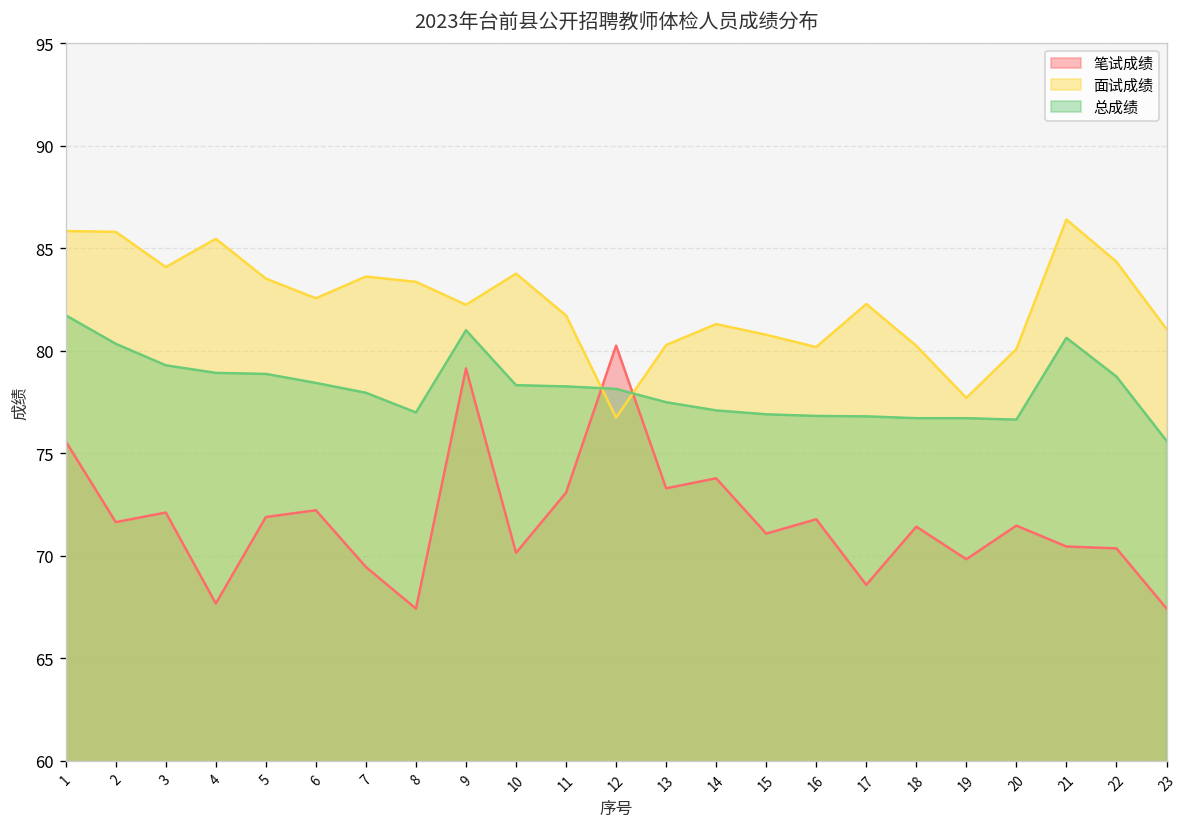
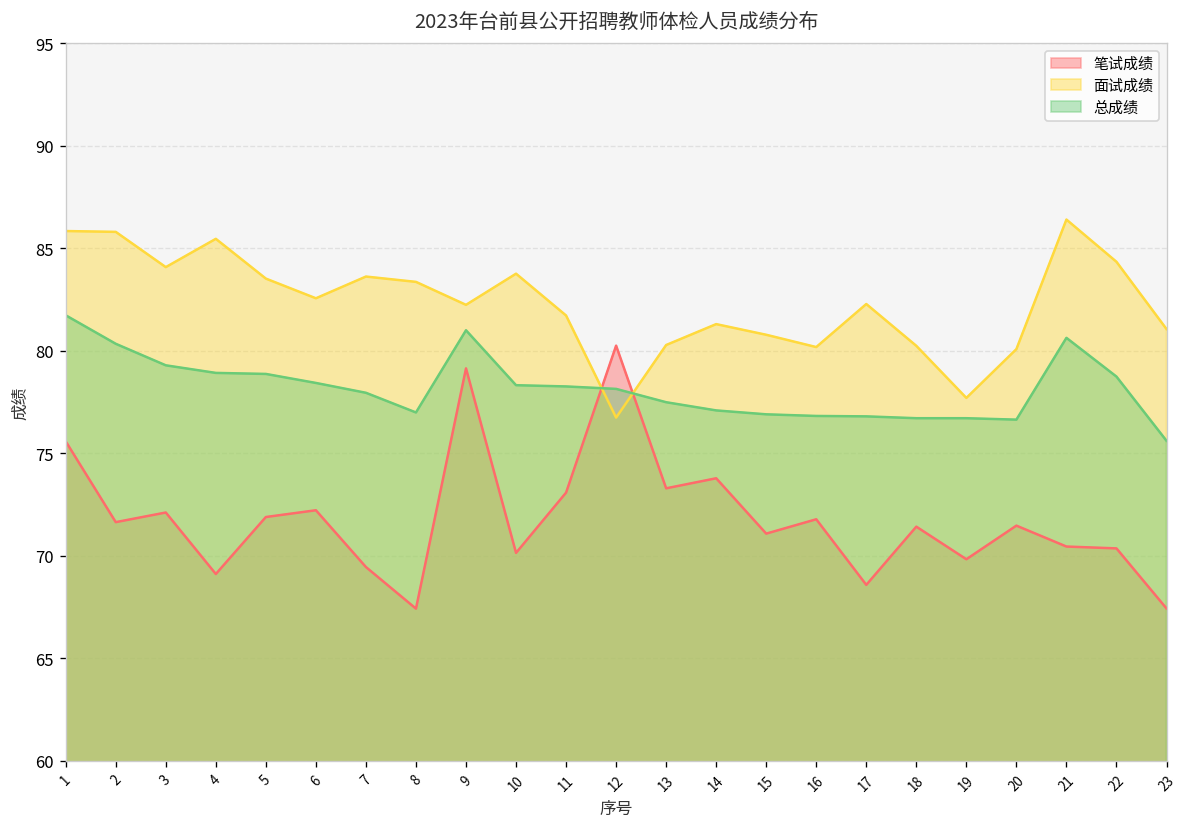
  {
    "笔试成绩": {
      "1": 75.6,
      "2": 71.6,
      "3": 72.1,
-     "4": 67.7,
+     "4": 69.1,
      "5": 71.9,
      "6": 72.2,
      "7": 69.5,
      "8": 67.4,
      "9": 79.1,
      "10": 70.1,
      "11": 73.1,
      "12": 80.3,
      "13": 73.3,
      "14": 73.8,
      "15": 71.1,
      "16": 71.8,
      "17": 68.6,
      "18": 71.4,
      "19": 69.8,
      "20": 71.5,
      "21": 70.5,
      "22": 70.4,
      "23": 67.4
    },
    "面试成绩": {
      "1": 85.8,
      "2": 85.8,
      "3": 84.1,
      "4": 85.5,
      "5": 83.5,
      "6": 82.6,
      "7": 83.6,
      "8": 83.4,
      "9": 82.2,
      "10": 83.8,
      "11": 81.7,
      "12": 76.7,
      "13": 80.3,
      "14": 81.3,
      "15": 80.8,
      "16": 80.2,
      "17": 82.3,
      "18": 80.2,
      "19": 77.7,
      "20": 80.1,
      "21": 86.4,
      "22": 84.3,
      "23": 81.1
    },
    "总成绩": {
      "1": 81.7,
      "2": 80.3,
      "3": 79.3,
      "4": 78.9,
      "5": 78.9,
      "6": 78.4,
      "7": 78.0,
      "8": 77.0,
      "9": 81.0,
      "10": 78.3,
      "11": 78.3,
      "12": 78.1,
      "13": 77.5,
      "14": 77.1,
      "15": 76.9,
      "16": 76.8,
      "17": 76.8,
      "18": 76.7,
      "19": 76.7,
      "20": 76.6,
      "21": 80.6,
      "22": 78.7,
      "23": 75.6
    }
  }
